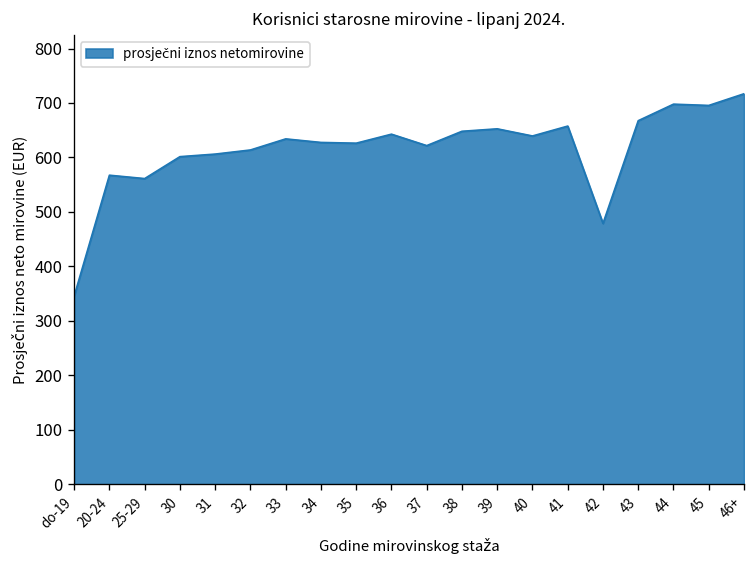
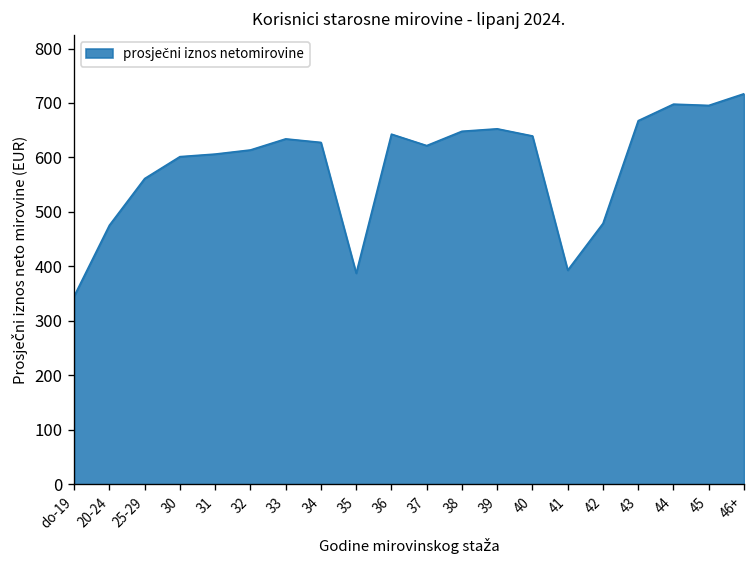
  {
    "do-19": 350,
-   "20-24": 570,
+   "20-24": 480,
    "25-29": 560,
    "30": 600,
    "31": 610,
    "32": 610,
    "33": 630,
    "34": 630,
-   "35": 630,
+   "35": 390,
    "36": 640,
    "37": 620,
    "38": 650,
    "39": 650,
    "40": 640,
-   "41": 660,
+   "41": 390,
    "42": 480,
    "43": 670,
    "44": 700,
    "45": 700,
    "46+": 720
  }
